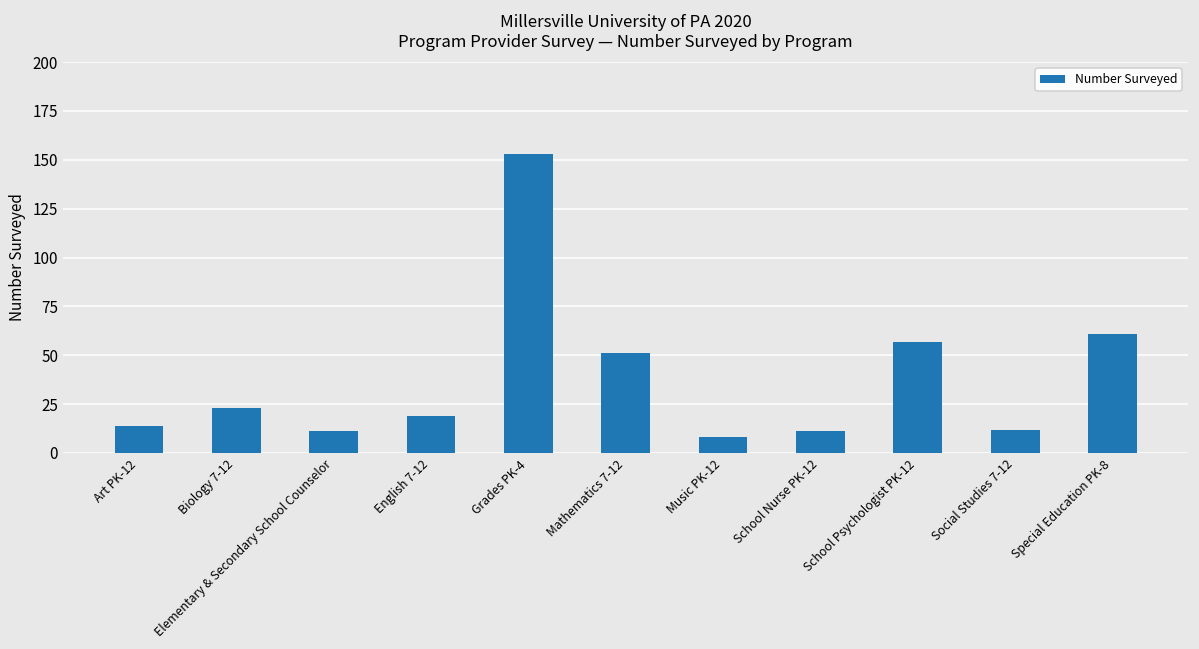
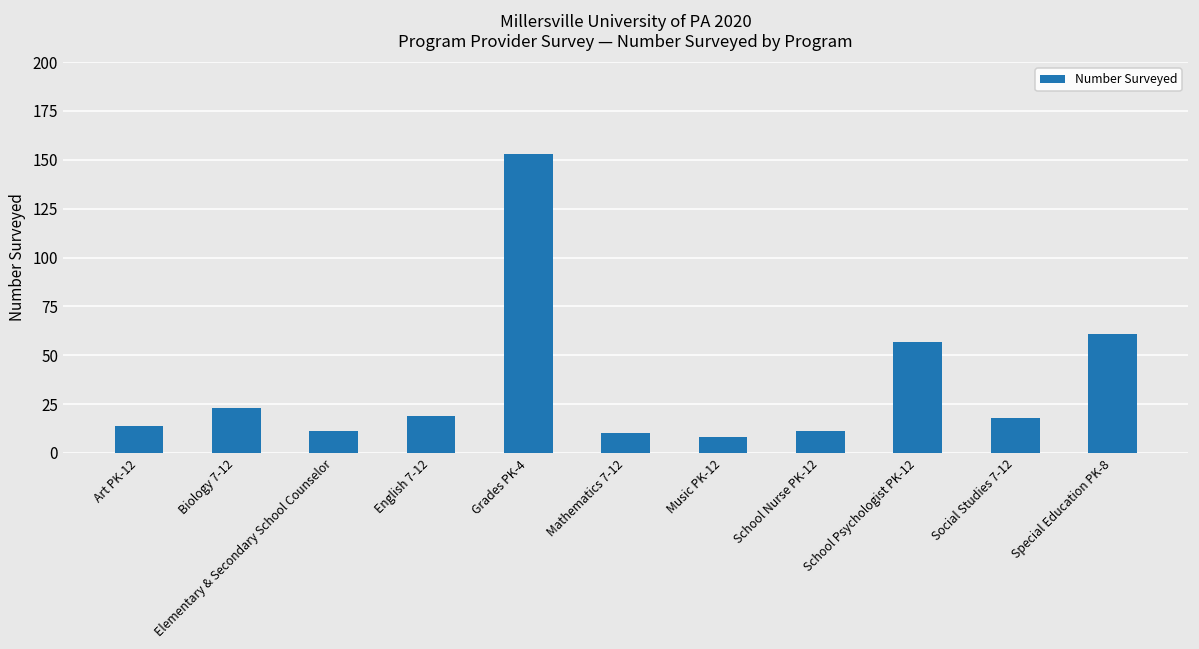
  {
    "Art PK-12": 14,
    "Biology 7-12": 23,
    "Elementary & Secondary School Counselor": 11,
    "English 7-12": 19,
    "Grades PK-4": 153,
-   "Mathematics 7-12": 51,
+   "Mathematics 7-12": 10,
    "Music PK-12": 8,
    "School Nurse PK-12": 11,
    "School Psychologist PK-12": 57,
-   "Social Studies 7-12": 12,
+   "Social Studies 7-12": 18,
    "Special Education PK-8": 61
  }
